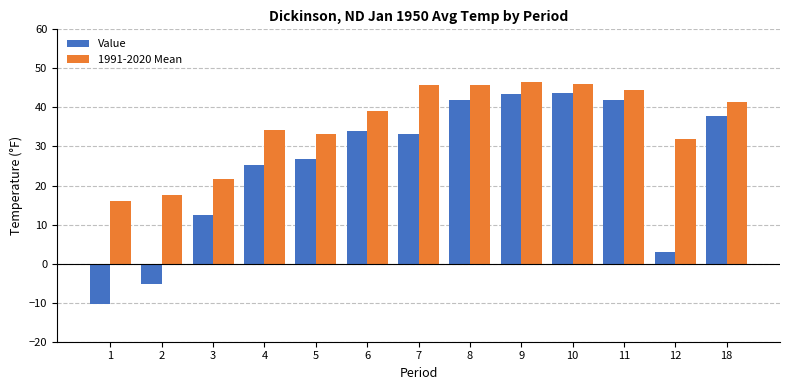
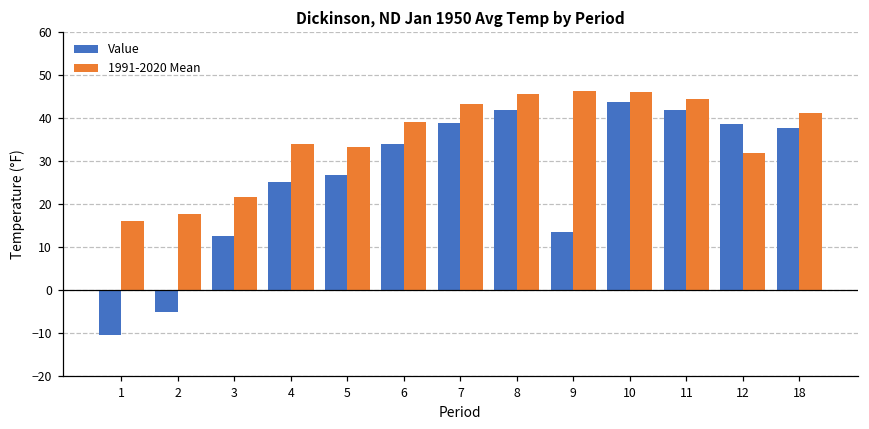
  {
    "Value": {
      "1": -10,
      "2": -5,
      "3": 13,
      "4": 25,
      "5": 27,
      "6": 34,
-     "7": 33,
+     "7": 39,
      "8": 42,
-     "9": 44,
+     "9": 14,
      "10": 44,
      "11": 42,
-     "12": 3,
+     "12": 39,
      "18": 38
    },
    "1991-2020 Mean": {
      "1": 16,
      "2": 18,
      "3": 22,
      "4": 34,
      "5": 33,
      "6": 39,
-     "7": 46,
+     "7": 43,
      "8": 46,
      "9": 46,
      "10": 46,
      "11": 45,
      "12": 32,
      "18": 41
    }
  }
